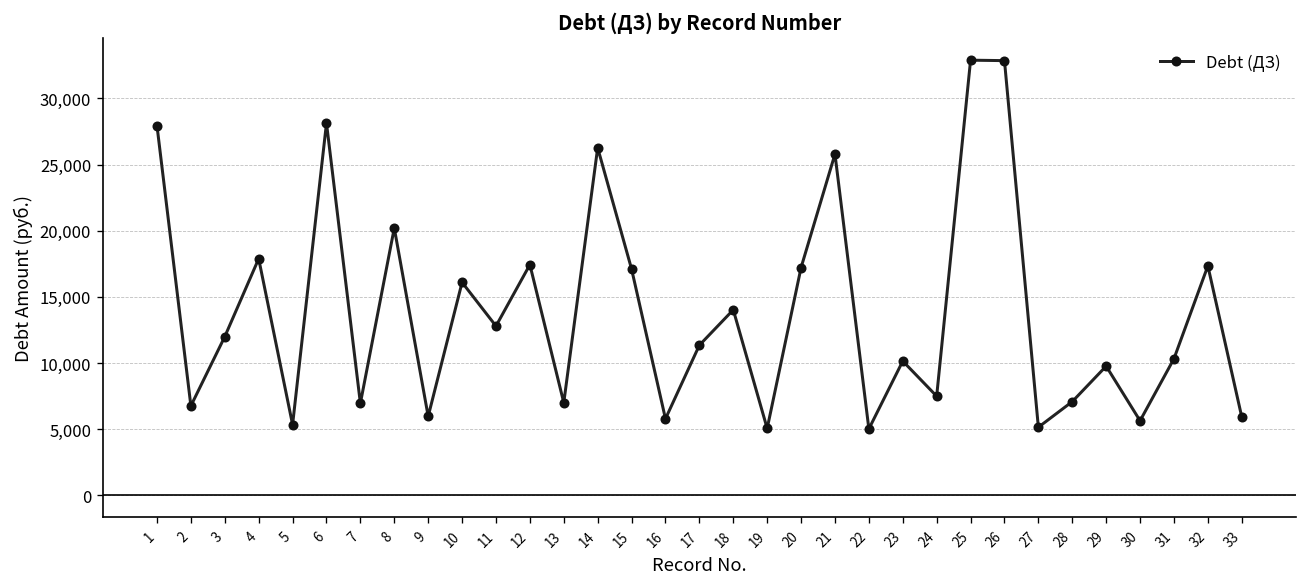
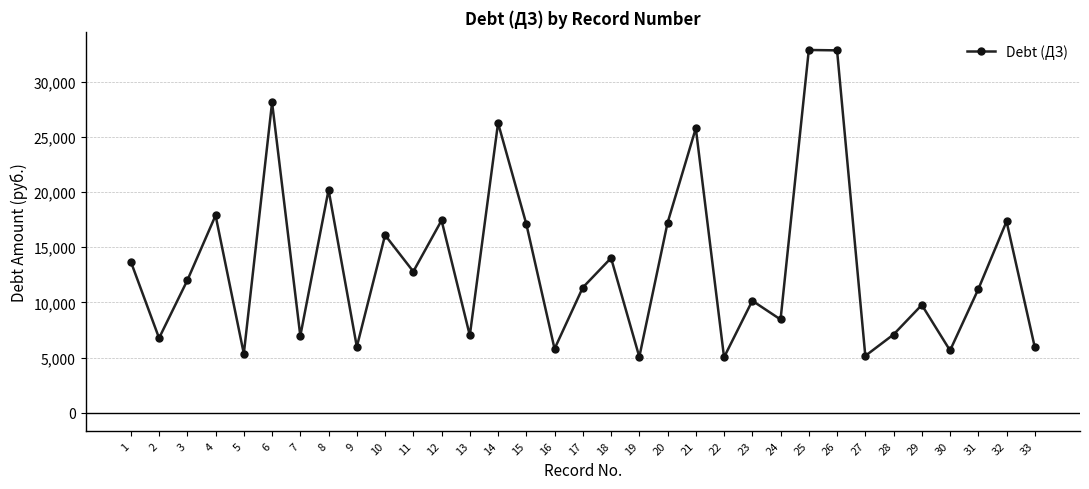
  {
-   "1": "27,900",
+   "1": "13,700",
    "2": "6,800",
    "3": "12,000",
    "4": "17,900",
    "5": "5,300",
    "6": "28,100",
    "7": "7,000",
    "8": "20,200",
    "9": "6,000",
    "10": "16,100",
    "11": "12,800",
    "12": "17,400",
    "13": "7,000",
    "14": "26,300",
    "15": "17,100",
    "16": "5,800",
    "17": "11,300",
    "18": "14,000",
    "19": "5,100",
    "20": "17,200",
    "21": "25,800",
    "22": "5,000",
    "23": "10,100",
-   "24": "7,500",
+   "24": "8,400",
    "25": "32,900",
    "26": "32,800",
    "27": "5,200",
    "28": "7,100",
    "29": "9,800",
    "30": "5,600",
-   "31": "10,300",
+   "31": "11,200",
    "32": "17,300",
    "33": "5,900"
  }
